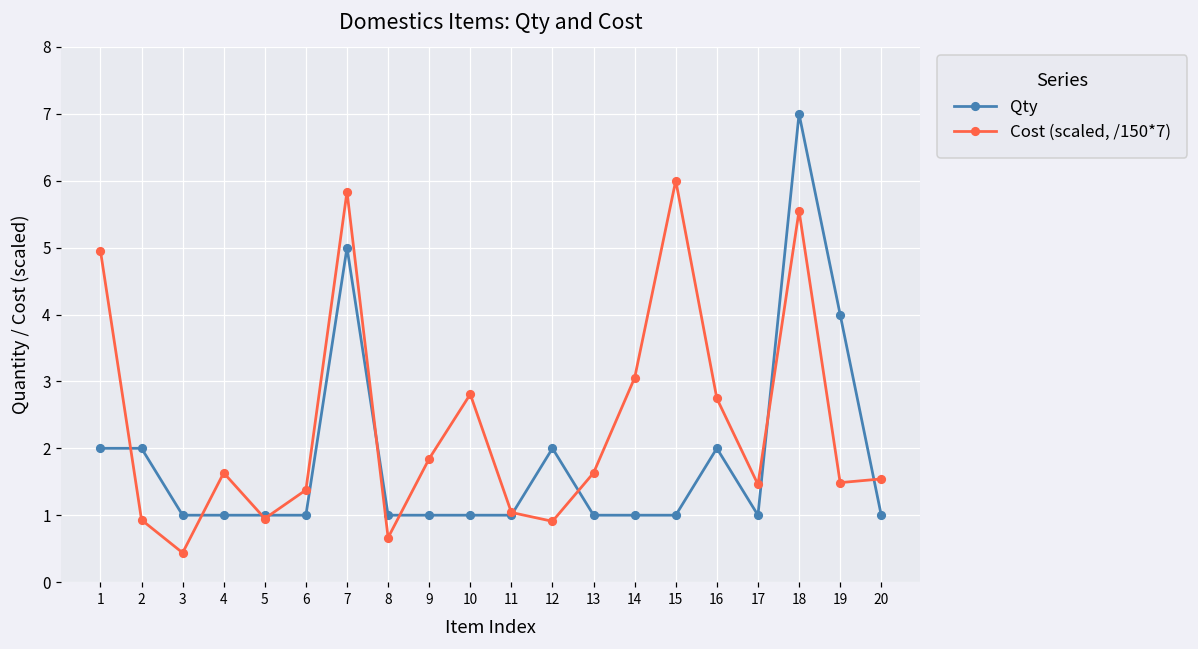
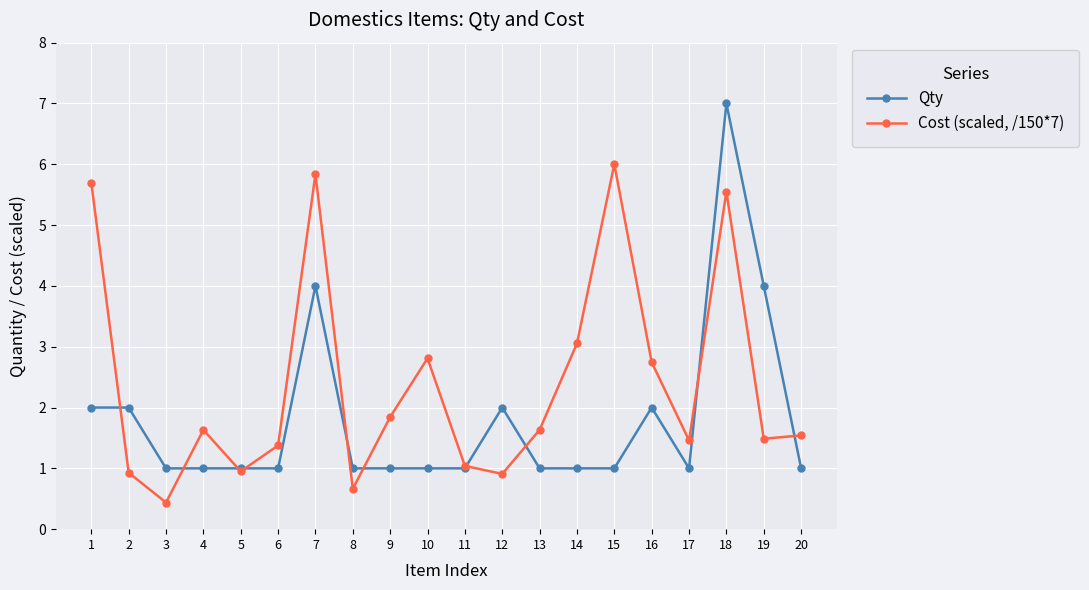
  {
    "Qty": {
      "1": 2,
      "2": 2,
      "3": 1,
      "4": 1,
      "5": 1,
      "6": 1,
-     "7": 5,
+     "7": 4,
      "8": 1,
      "9": 1,
      "10": 1,
      "12": 2,
      "13": 1,
      "14": 1,
      "15": 1,
      "16": 2,
      "17": 1,
      "18": 7,
      "19": 4,
      "20": 1
    },
    "Cost (scaled, /150*7)": {
-     "1": 5.0,
+     "1": 5.7,
      "2": 0.9,
      "3": 0.4,
      "4": 1.6,
      "5": 1.0,
      "6": 1.4,
      "7": 5.8,
      "8": 0.7,
      "9": 1.8,
      "10": 2.8,
      "12": 0.9,
      "13": 1.6,
      "14": 3.1,
      "15": 6.0,
      "16": 2.7,
      "17": 1.5,
      "18": 5.6,
      "19": 1.5,
      "20": 1.5
    }
  }
